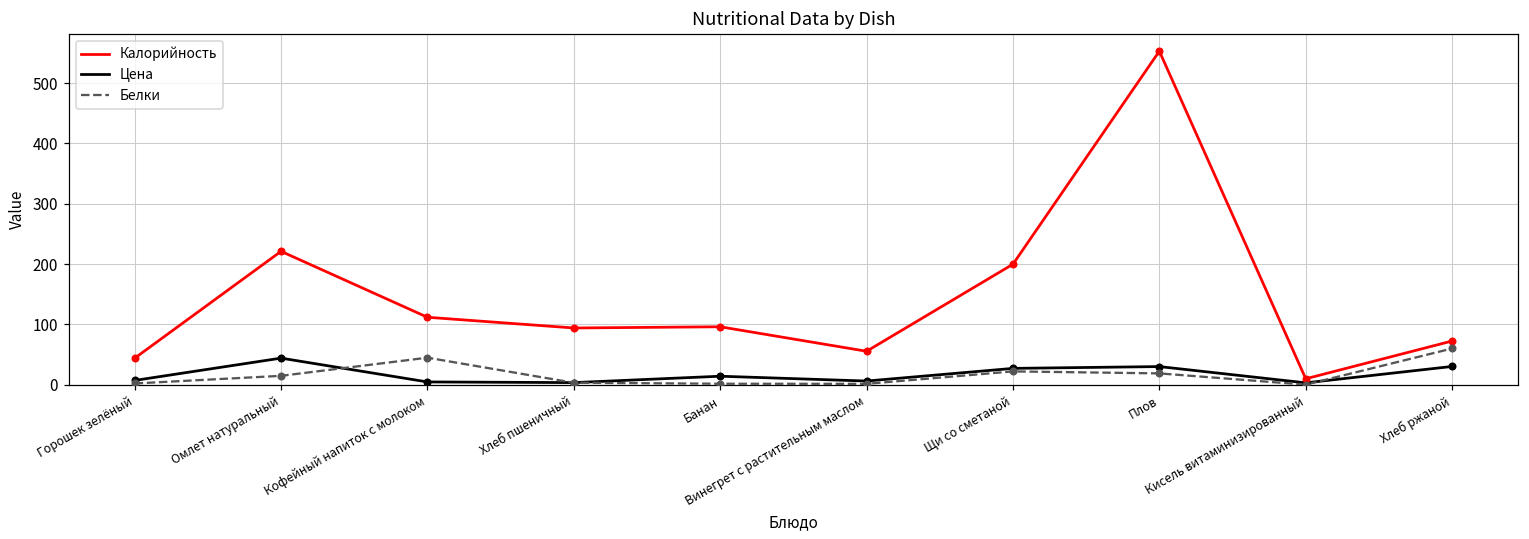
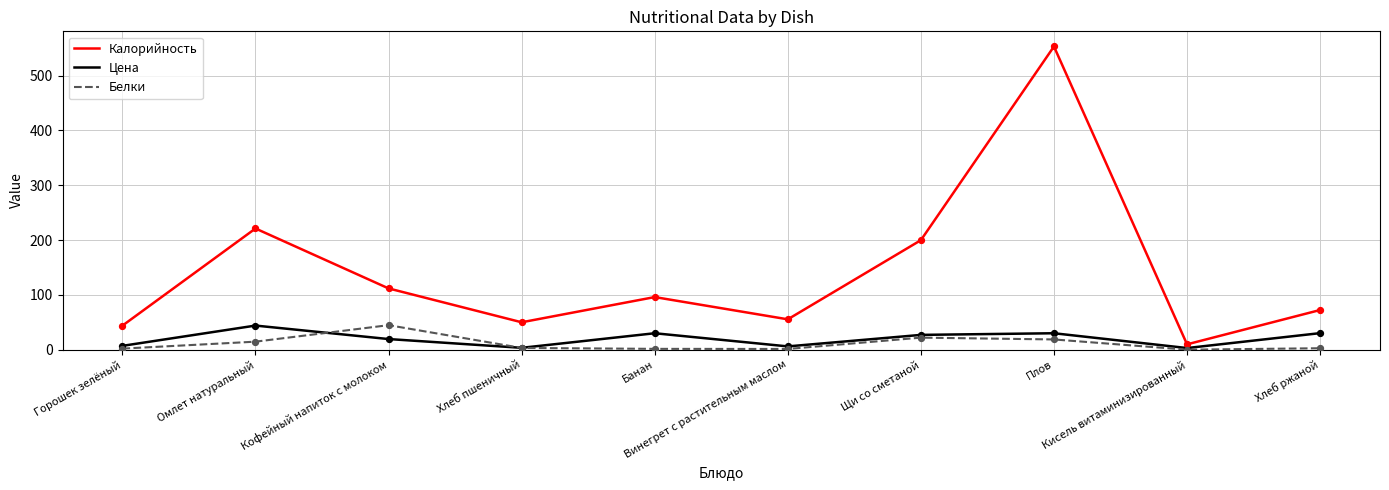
  {
    "Калорийность": {
      "Горошек зелёный": 40,
      "Омлет натуральный": 220,
      "Кофейный напиток с молоком": 110,
-     "Хлеб пшеничный": 90,
+     "Хлеб пшеничный": 50,
      "Банан": 100,
      "Винегрет с растительным маслом": 60,
      "Щи со сметаной": 200,
      "Плов": 550,
      "Кисель витаминизированный": 10,
      "Хлеб ржаной": 70
    },
    "Цена": {
      "Горошек зелёный": 10,
      "Омлет натуральный": 40,
-     "Кофейный напиток с молоком": 0,
-     "Банан": 10,
+     "Кофейный напиток с молоком": 20,
+     "Банан": 30,
      "Винегрет с растительным маслом": 10,
      "Щи со сметаной": 30,
      "Плов": 30,
      "Хлеб ржаной": 30
    },
    "Белки": {
      "Горошек зелёный": 0,
      "Омлет натуральный": 10,
      "Кофейный напиток с молоком": 40,
      "Банан": 0,
      "Винегрет с растительным маслом": 0,
      "Щи со сметаной": 20,
      "Плов": 20,
-     "Хлеб ржаной": 60
+     "Хлеб ржаной": 0
    }
  }
